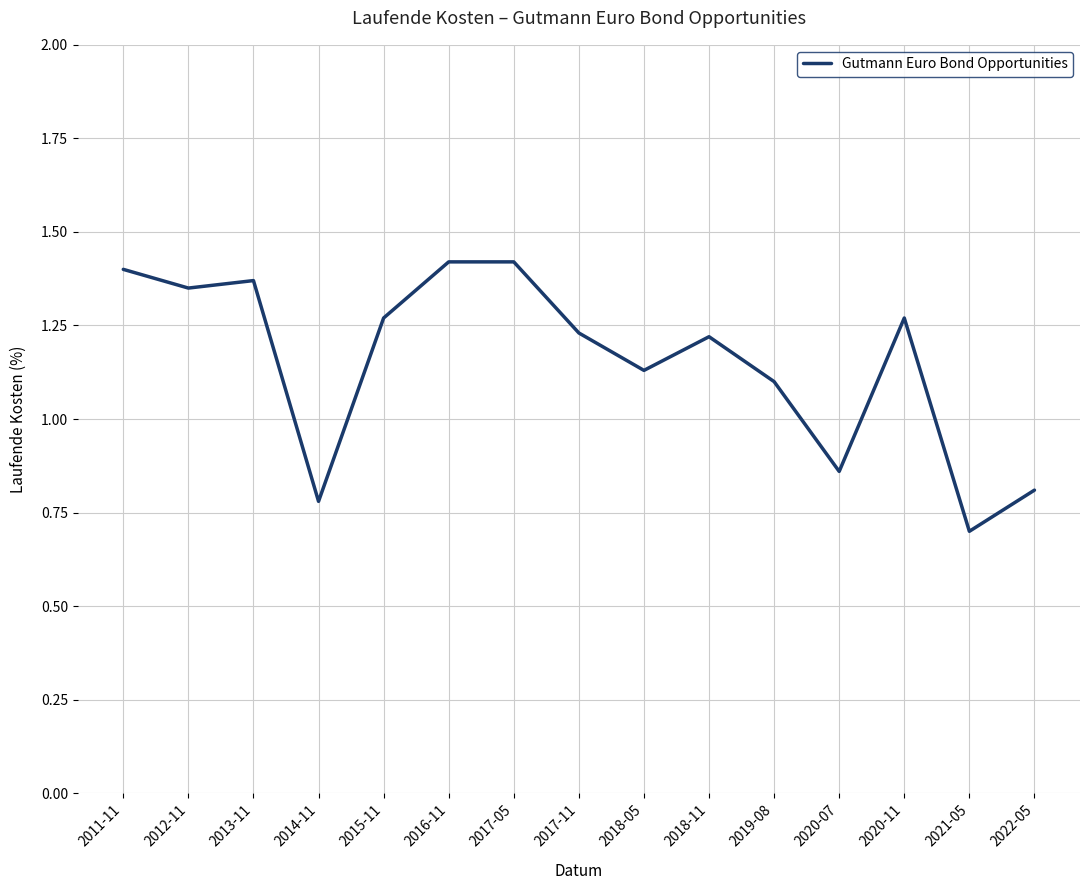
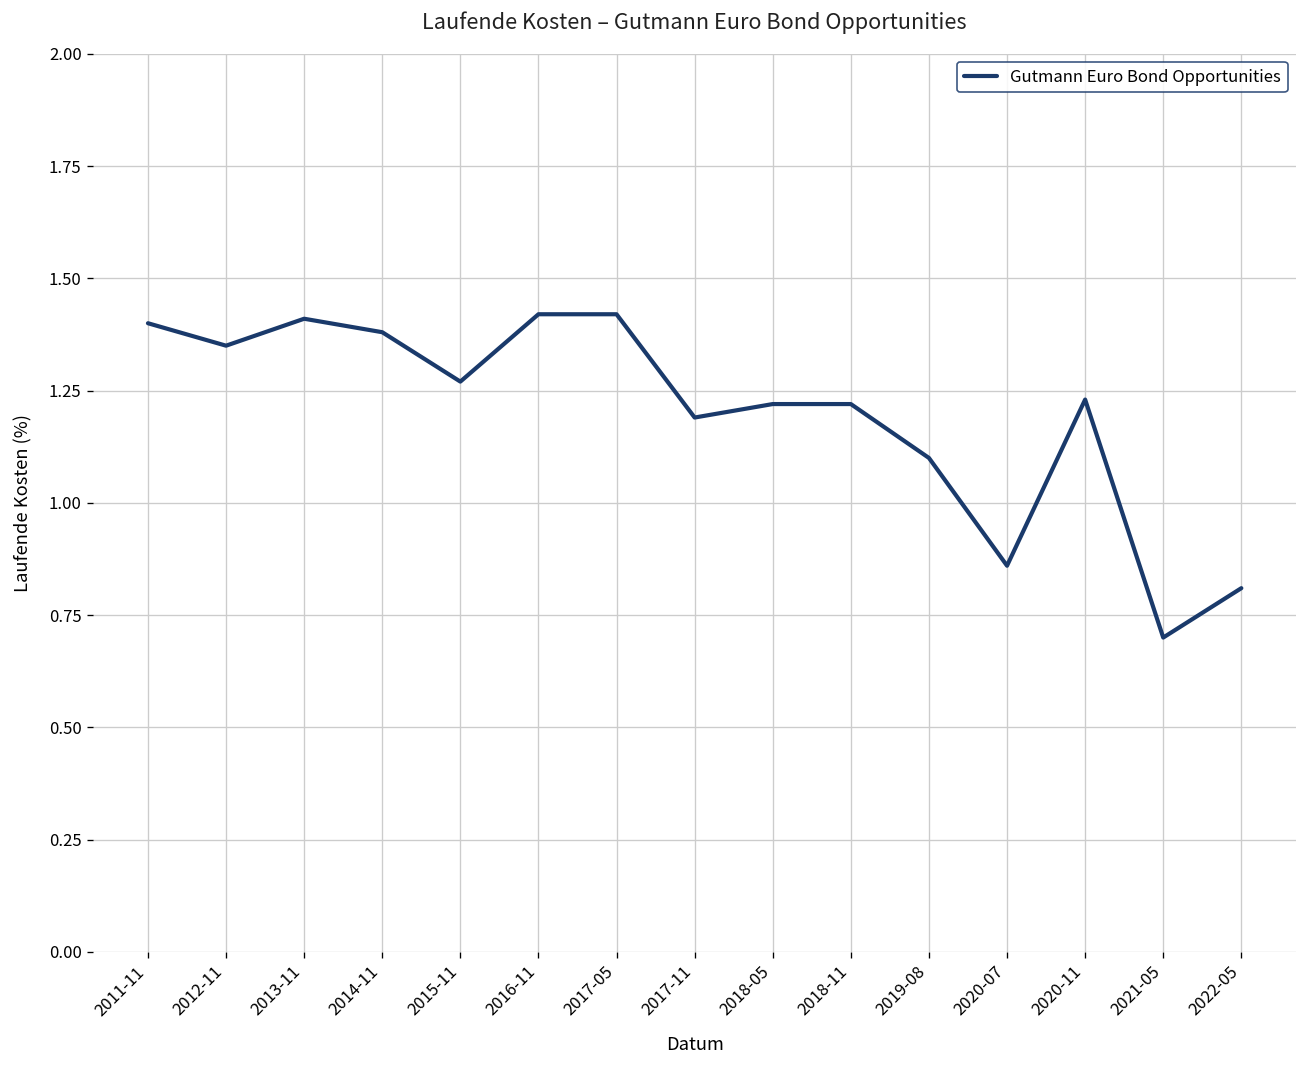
  {
    "2011-11": 1.40,
    "2012-11": 1.35,
-   "2013-11": 1.37,
-   "2014-11": 0.78,
+   "2013-11": 1.41,
+   "2014-11": 1.38,
    "2015-11": 1.27,
    "2016-11": 1.42,
    "2017-05": 1.42,
-   "2017-11": 1.23,
-   "2018-05": 1.13,
+   "2017-11": 1.19,
+   "2018-05": 1.22,
    "2018-11": 1.22,
    "2019-08": 1.10,
    "2020-07": 0.86,
-   "2020-11": 1.27,
+   "2020-11": 1.23,
    "2021-05": 0.70,
    "2022-05": 0.81
  }
